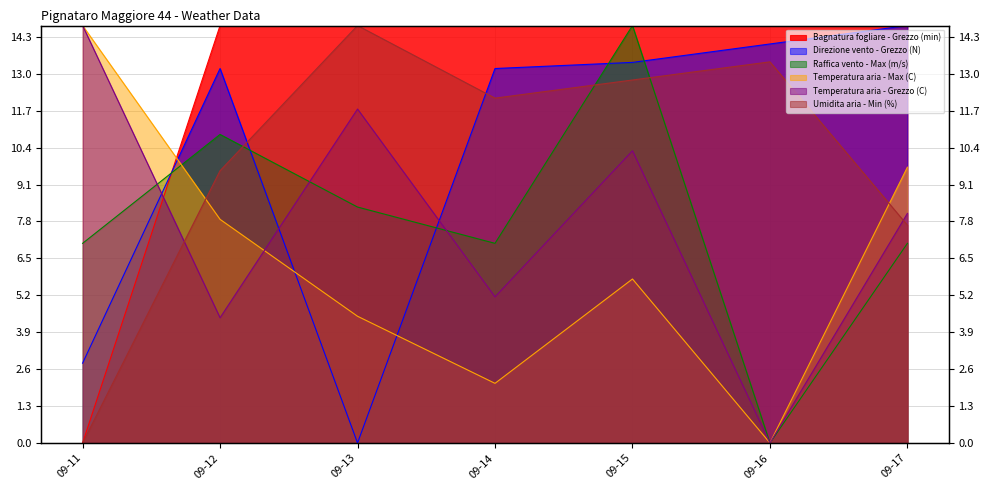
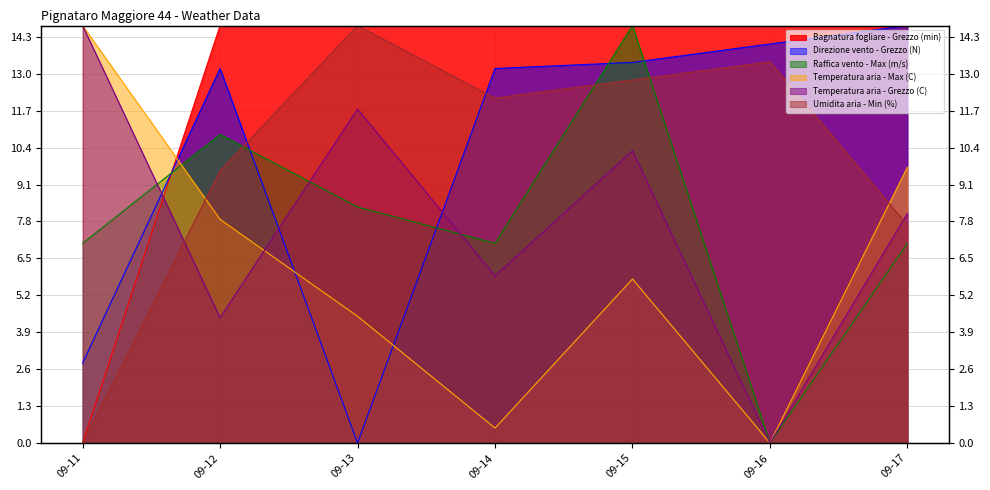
  {
    "Bagnatura fogliare - Grezzo (min)": {
      "09-12": 14.7,
      "09-14": 14.7,
      "09-16": 14.7
    },
    "Direzione vento - Grezzo (N)": {
      "09-11": 2.8,
      "09-12": 13.2,
      "09-13": 0.0,
      "09-14": 13.2,
      "09-15": 13.4,
      "09-16": 14.1
    },
    "Raffica vento - Max (m/s)": {
      "09-11": 7.0,
      "09-12": 10.9,
      "09-13": 8.3,
      "09-14": 7.0,
      "09-17": 7.0
    },
    "Temperatura aria - Max (C)": {
      "09-12": 7.9,
      "09-13": 4.5,
-     "09-14": 2.1,
+     "09-14": 0.5,
      "09-15": 5.8,
      "09-17": 9.7
    },
    "Temperatura aria - Grezzo (C)": {
      "09-12": 4.4,
      "09-13": 11.8,
-     "09-14": 5.1,
+     "09-14": 5.9,
      "09-15": 10.3,
      "09-17": 8.1
    },
    "Umidita aria - Min (%)": {
      "09-12": 9.6,
      "09-14": 12.1,
      "09-15": 12.8,
      "09-16": 13.4,
      "09-17": 7.7
    }
  }
